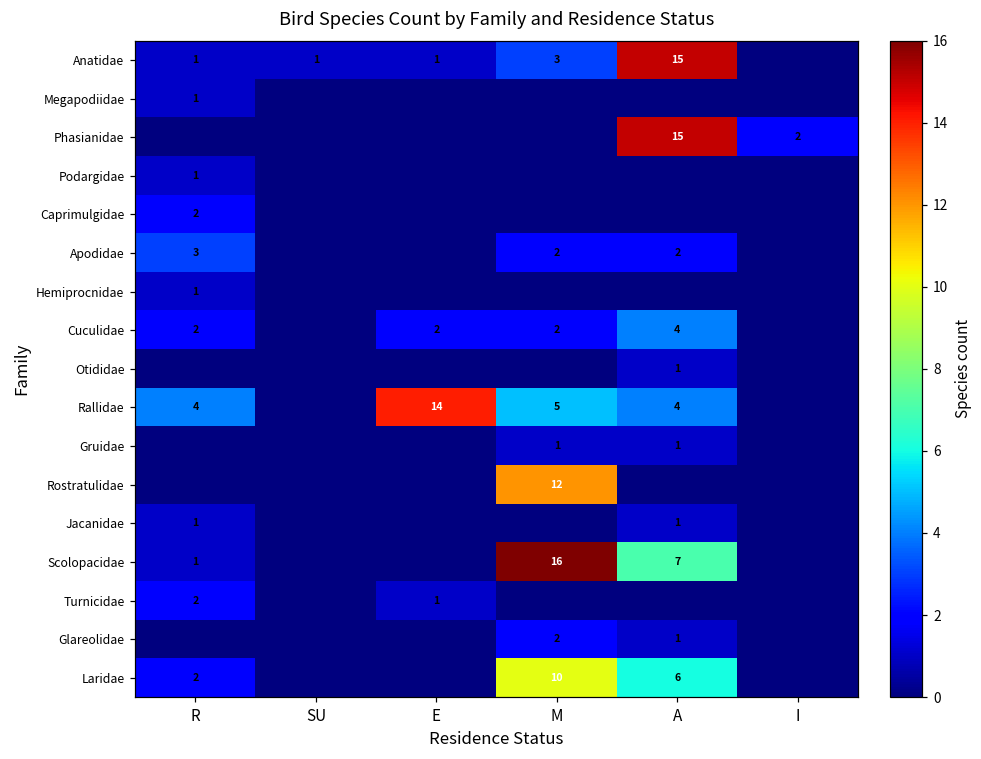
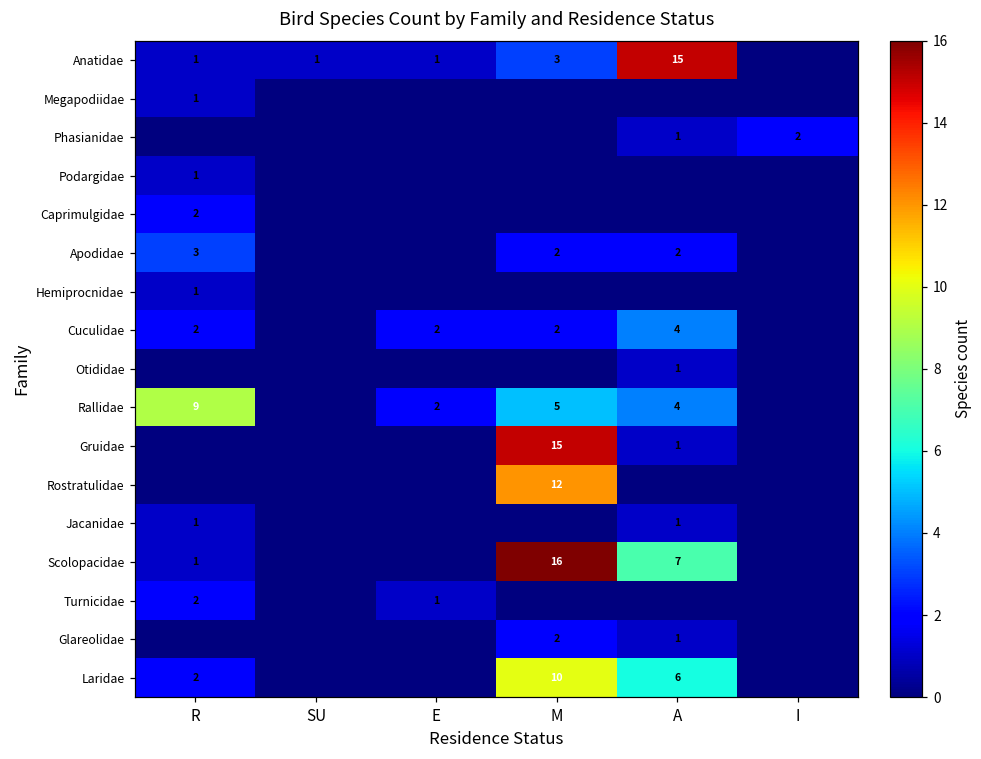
  {
    "Anatidae": {
      "R": 1,
      "SU": 1,
      "E": 1,
      "M": 3,
      "A": 15
    },
    "Megapodiidae": {
      "R": 1
    },
    "Phasianidae": {
-     "A": 15,
+     "A": 1,
      "I": 2
    },
    "Podargidae": {
      "R": 1
    },
    "Caprimulgidae": {
      "R": 2
    },
    "Apodidae": {
      "R": 3,
      "M": 2,
      "A": 2
    },
    "Hemiprocnidae": {
      "R": 1
    },
    "Cuculidae": {
      "R": 2,
      "E": 2,
      "M": 2,
      "A": 4
    },
    "Otididae": {
      "A": 1
    },
    "Rallidae": {
-     "R": 4,
-     "E": 14,
+     "R": 9,
+     "E": 2,
      "M": 5,
      "A": 4
    },
    "Gruidae": {
-     "M": 1,
+     "M": 15,
      "A": 1
    },
    "Rostratulidae": {
      "M": 12
    },
    "Jacanidae": {
      "R": 1,
      "A": 1
    },
    "Scolopacidae": {
      "R": 1,
      "M": 16,
      "A": 7
    },
    "Turnicidae": {
      "R": 2,
      "E": 1
    },
    "Glareolidae": {
      "M": 2,
      "A": 1
    },
    "Laridae": {
      "R": 2,
      "M": 10,
      "A": 6
    }
  }
